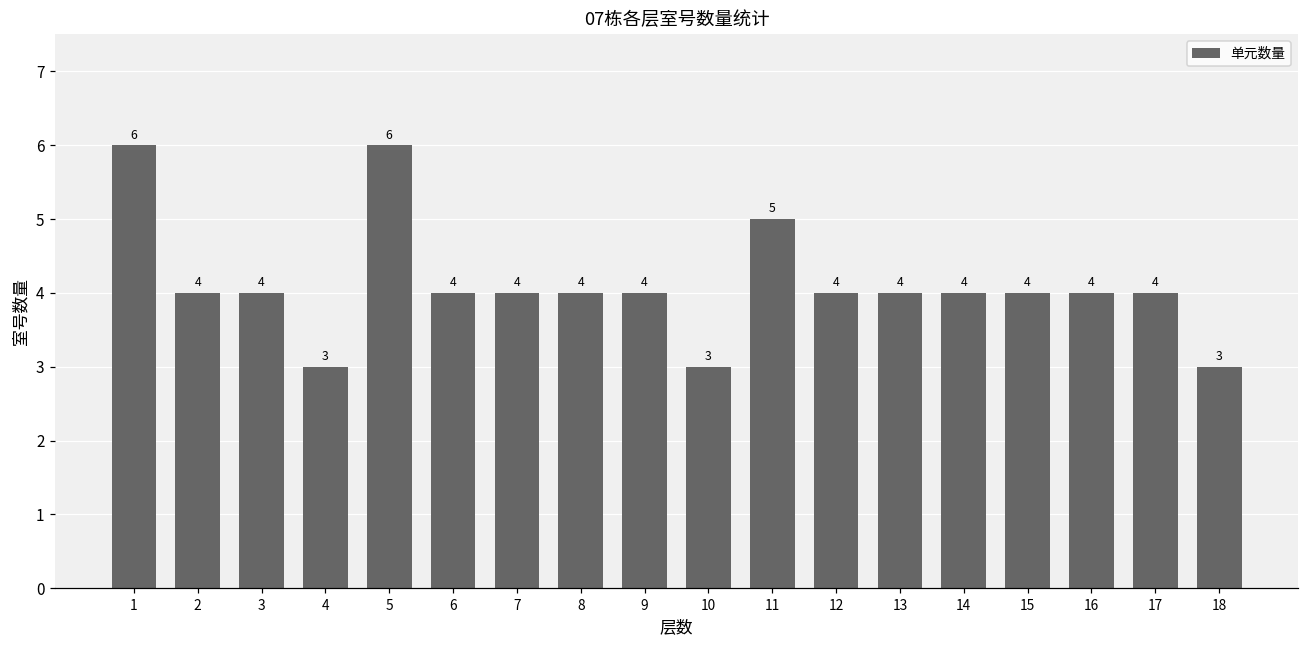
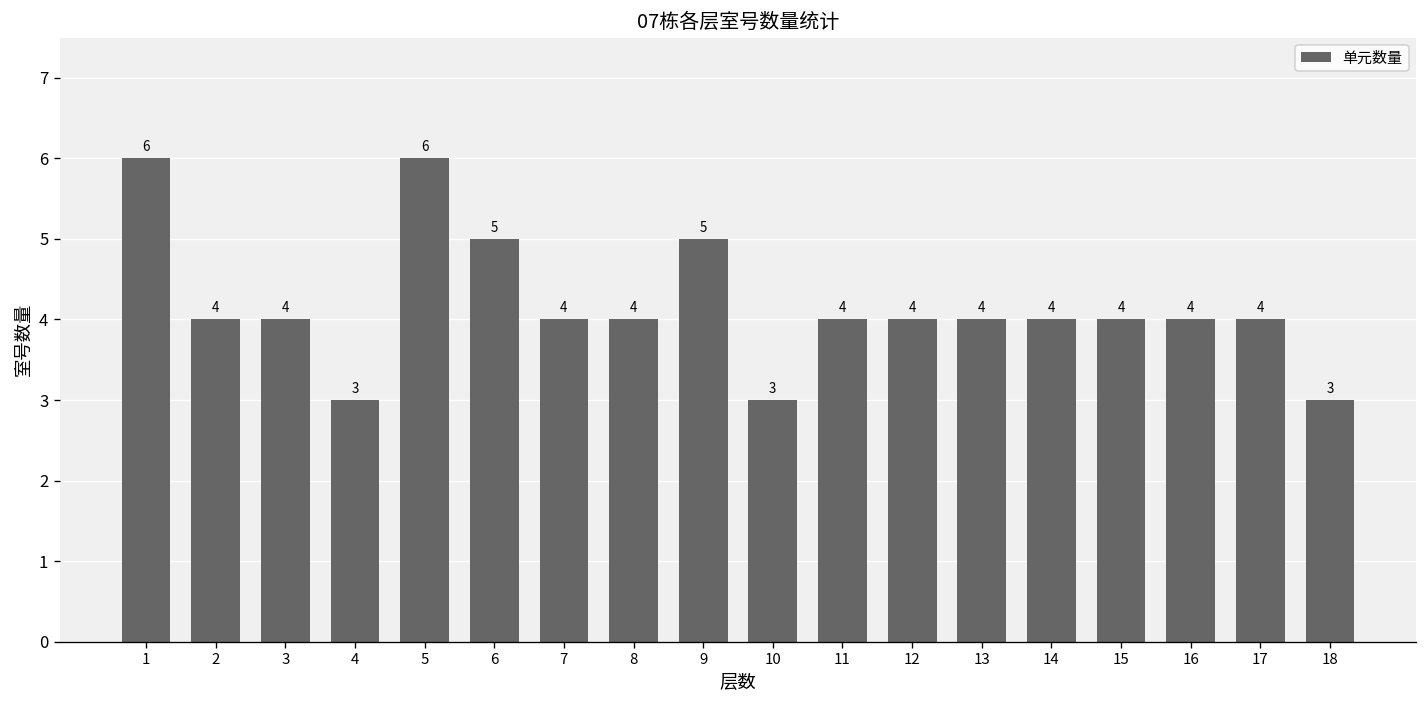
  {
    "1": 6,
    "2": 4,
    "3": 4,
    "4": 3,
    "5": 6,
-   "6": 4,
+   "6": 5,
    "7": 4,
    "8": 4,
-   "9": 4,
+   "9": 5,
    "10": 3,
-   "11": 5,
+   "11": 4,
    "12": 4,
    "13": 4,
    "14": 4,
    "15": 4,
    "16": 4,
    "17": 4,
    "18": 3
  }
